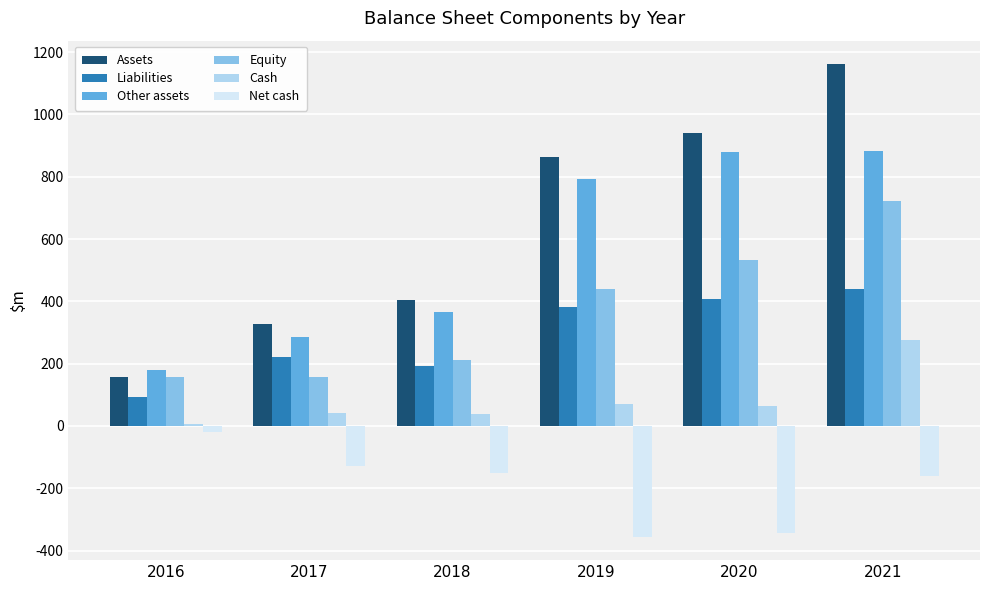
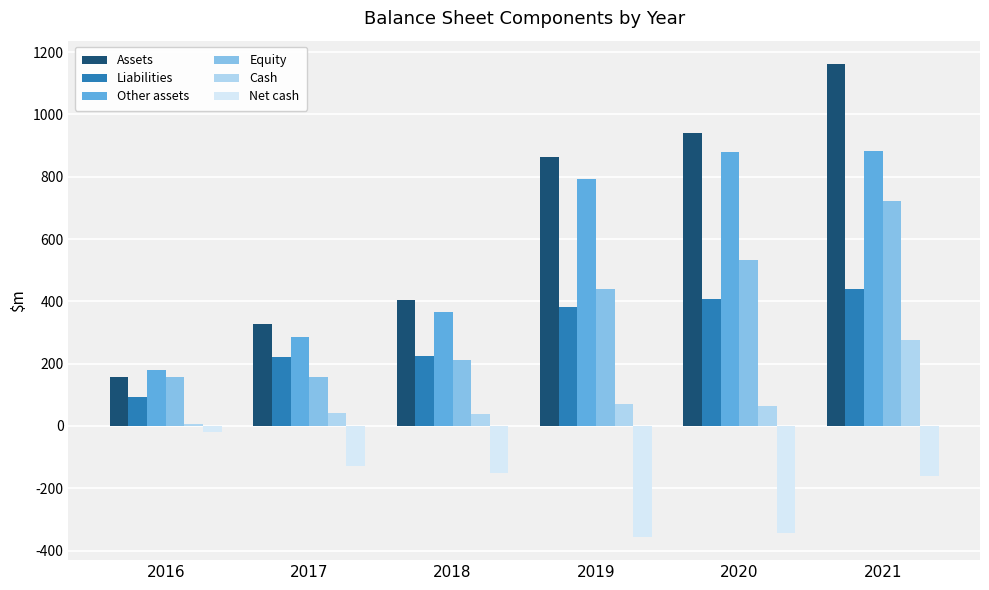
  {
    "Assets": {
      "2016": 160,
      "2017": 330,
      "2018": 400,
      "2019": 860,
      "2020": 940,
      "2021": 1160
    },
    "Liabilities": {
      "2016": 90,
      "2017": 220,
-     "2018": 190,
+     "2018": 230,
      "2019": 380,
      "2020": 410,
      "2021": 440
    }
  }
